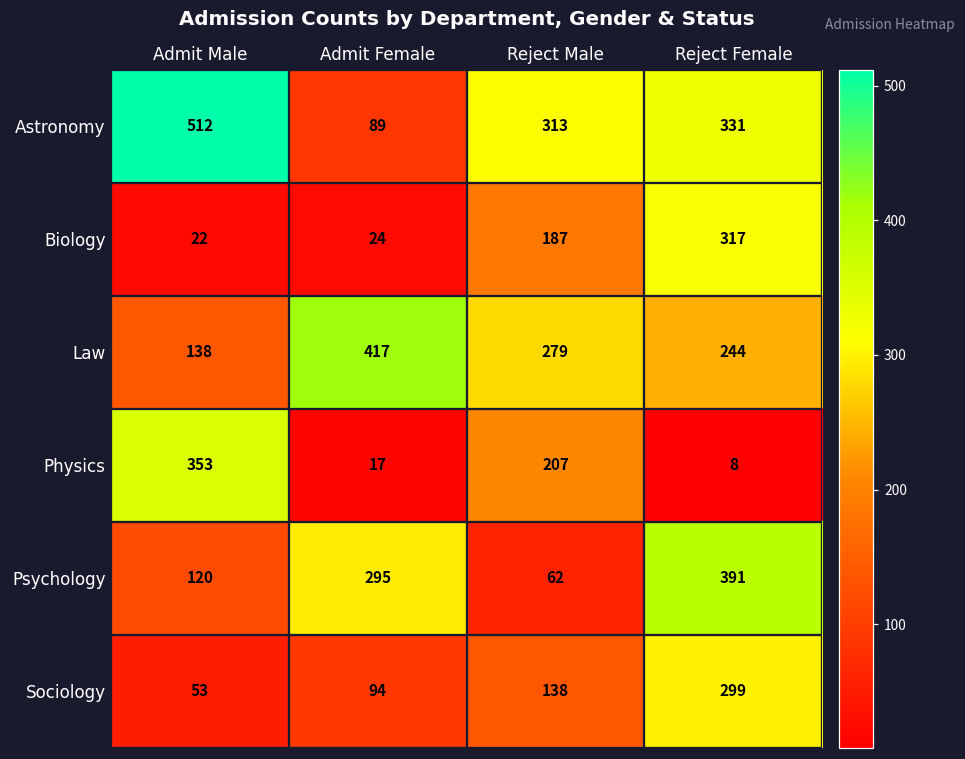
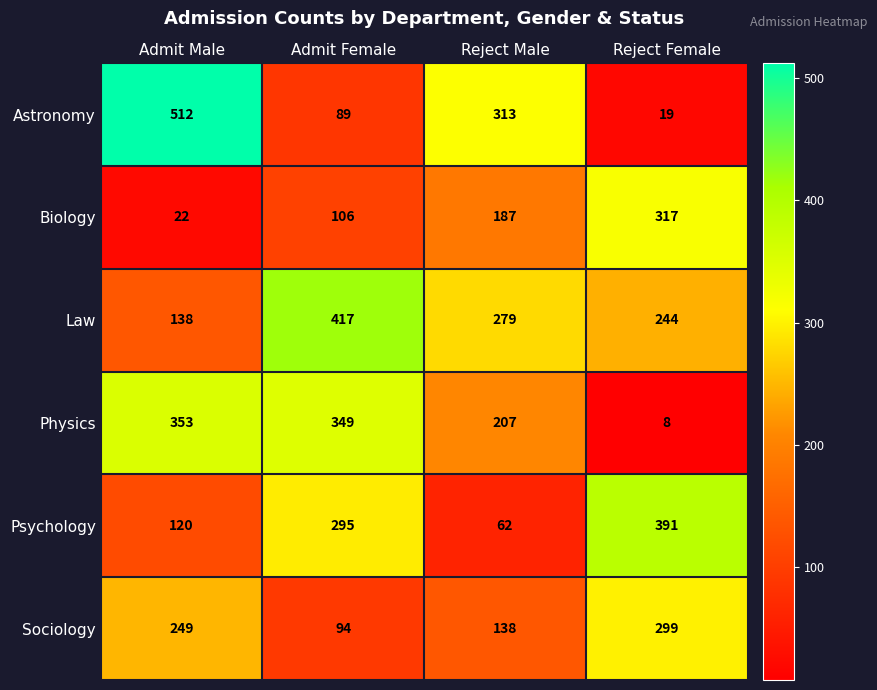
  {
    "Astronomy": {
      "Admit Male": 512,
      "Admit Female": 89,
      "Reject Male": 313,
-     "Reject Female": 331
+     "Reject Female": 19
    },
    "Biology": {
      "Admit Male": 22,
-     "Admit Female": 24,
+     "Admit Female": 106,
      "Reject Male": 187,
      "Reject Female": 317
    },
    "Law": {
      "Admit Male": 138,
      "Admit Female": 417,
      "Reject Male": 279,
      "Reject Female": 244
    },
    "Physics": {
      "Admit Male": 353,
-     "Admit Female": 17,
+     "Admit Female": 349,
      "Reject Male": 207,
      "Reject Female": 8
    },
    "Psychology": {
      "Admit Male": 120,
      "Admit Female": 295,
      "Reject Male": 62,
      "Reject Female": 391
    },
    "Sociology": {
-     "Admit Male": 53,
+     "Admit Male": 249,
      "Admit Female": 94,
      "Reject Male": 138,
      "Reject Female": 299
    }
  }
